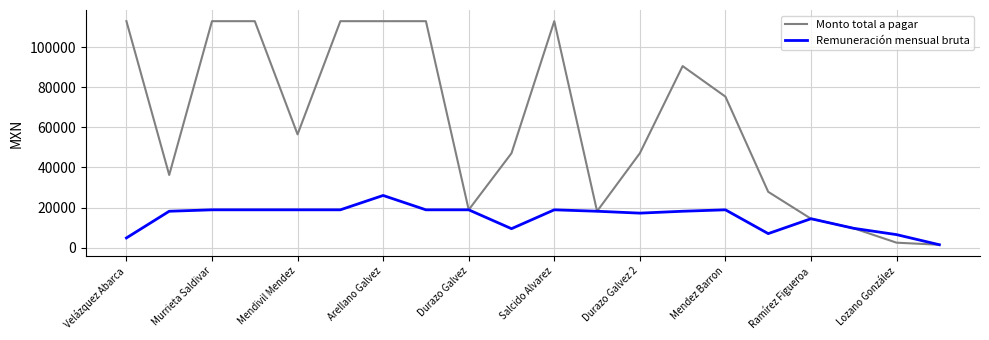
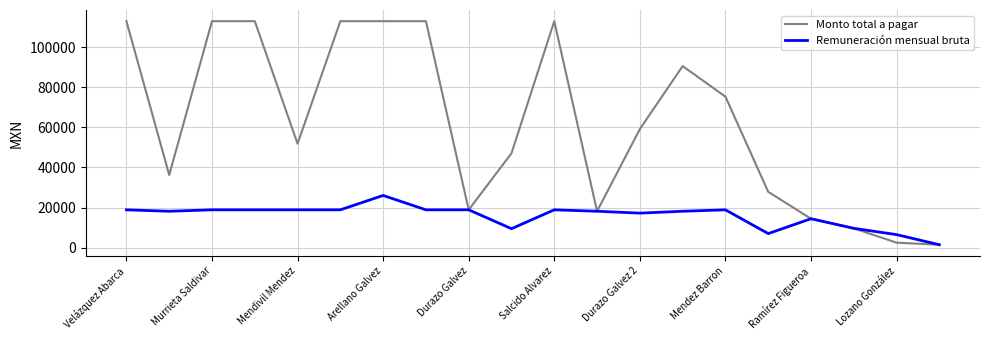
  {
    "Monto total a pagar": {
      "Velázquez Abarca": 113000,
      "Murrieta Saldivar": 113000,
-     "Mendivil Mendez": 57000,
+     "Mendivil Mendez": 52000,
      "Arellano Galvez": 113000,
      "Salcido Alvarez": 113000,
-     "Durazo Galvez 2": 47000,
+     "Durazo Galvez 2": 59000,
      "Mendez Barron": 75000,
      "Lozano González": 2000
    },
    "Remuneración mensual bruta": {
-     "Velázquez Abarca": 5000,
+     "Velázquez Abarca": 19000,
      "Murrieta Saldivar": 19000,
      "Mendivil Mendez": 19000,
      "Arellano Galvez": 26000,
      "Salcido Alvarez": 19000,
      "Durazo Galvez 2": 17000,
      "Mendez Barron": 19000,
      "Lozano González": 6000
    }
  }
